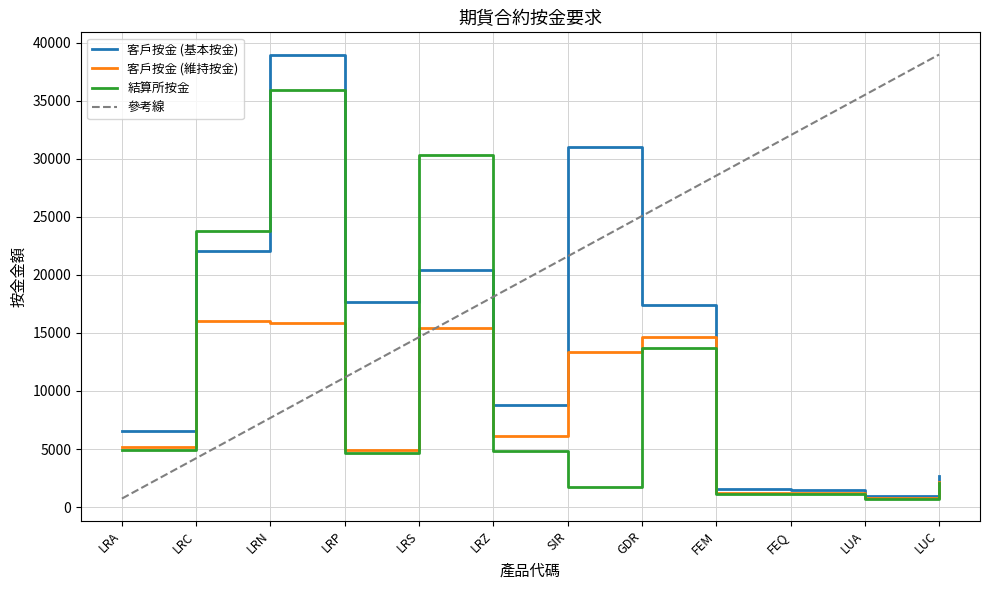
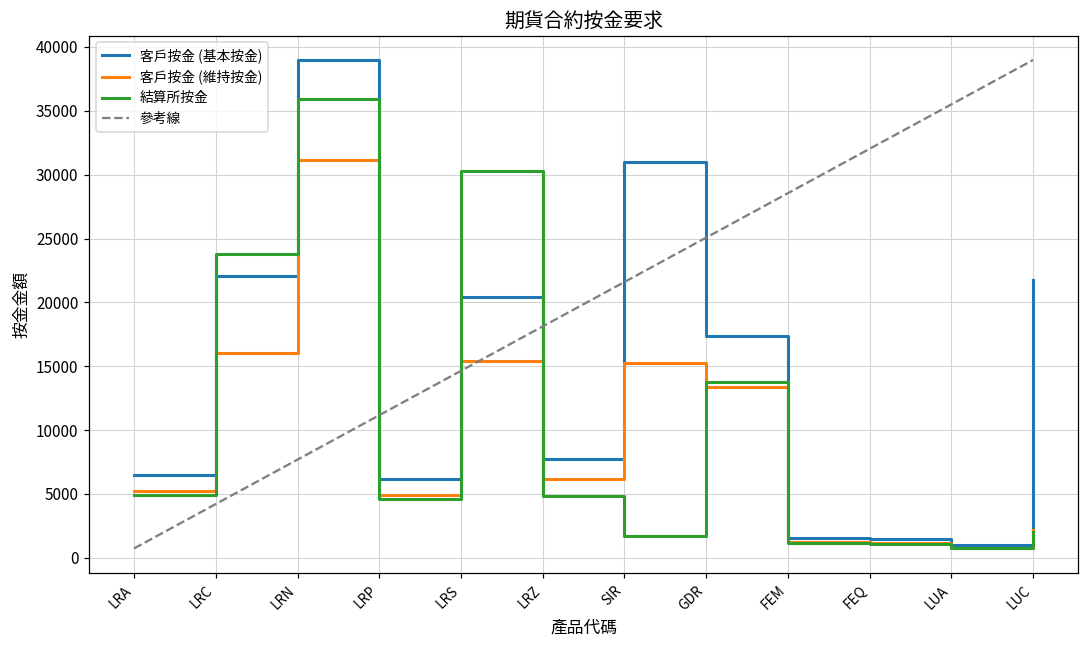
  {
    "客戶按金 (基本按金)": {
      "LRA": 6500,
      "LRC": 22100,
      "LRN": 39000,
-     "LRP": 17700,
+     "LRP": 6100,
      "LRS": 20400,
-     "LRZ": 8800,
+     "LRZ": 7700,
      "SIR": 31000,
      "GDR": 17400,
      "FEM": 1500,
      "FEQ": 1500,
-     "LUC": 2700
+     "LUC": 21700
    },
    "客戶按金 (維持按金)": {
      "LRA": 5200,
      "LRC": 16000,
-     "LRN": 15900,
+     "LRN": 31200,
      "LRP": 4900,
      "LRS": 15400,
      "LRZ": 6200,
-     "SIR": 13300,
-     "GDR": 14600
+     "SIR": 15300,
+     "GDR": 13300
    },
    "結算所按金": {
      "LRA": 4900,
      "LRC": 23800,
      "LRN": 35900,
      "LRP": 4600,
      "LRS": 30300,
      "LRZ": 4800,
      "SIR": 1700,
      "GDR": 13700
    },
    "參考線": {
      "LRA": 700,
      "LUC": 39000
    }
  }
